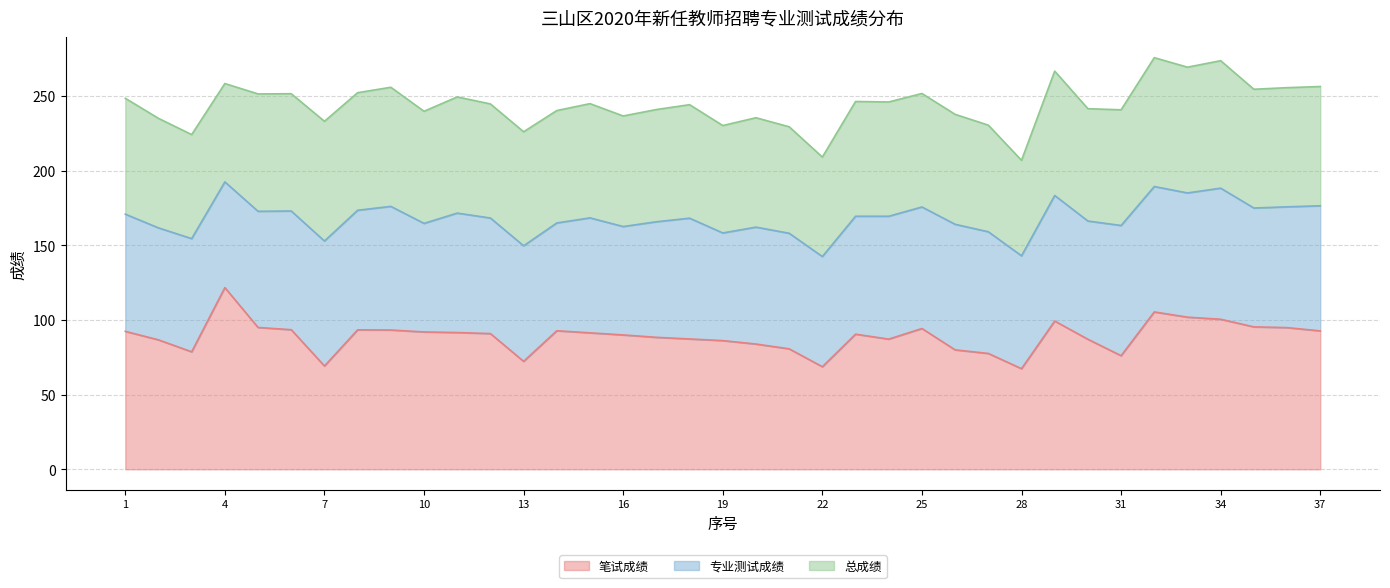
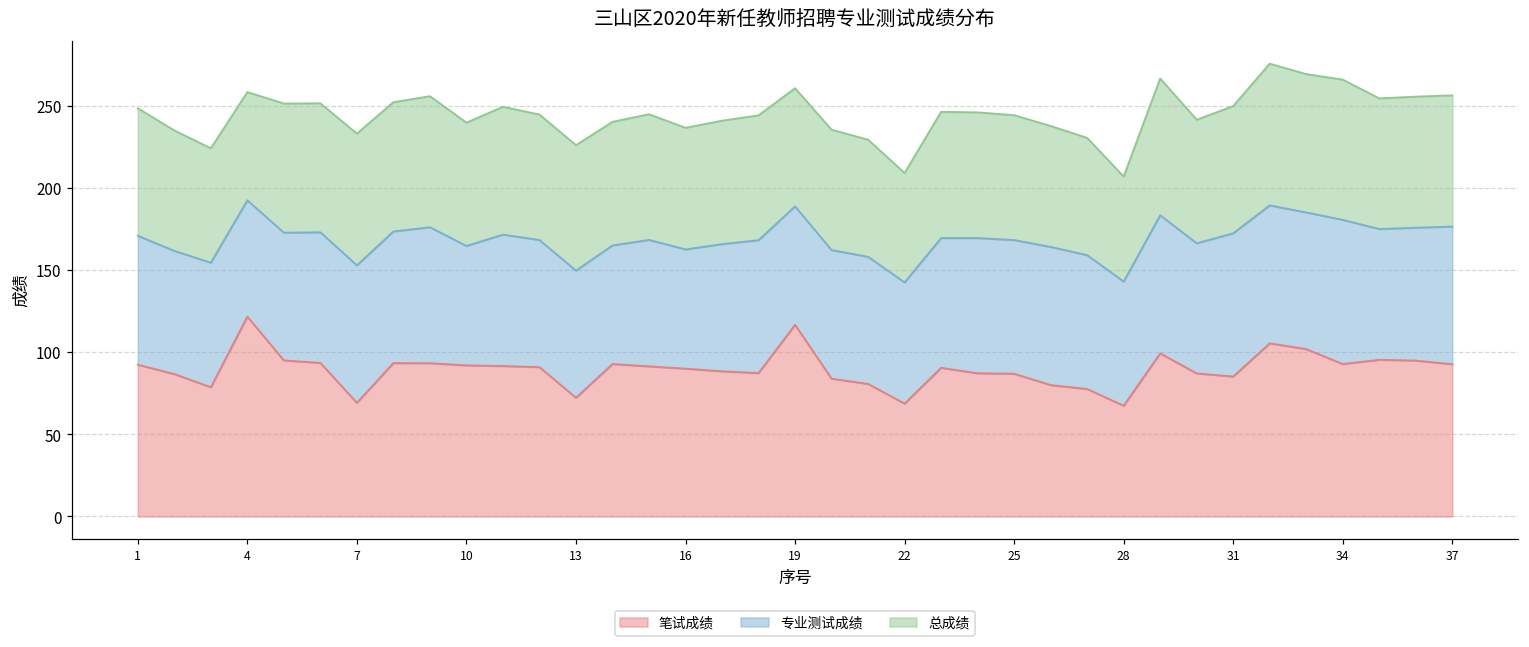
  {
    "笔试成绩": {
      "1": 92,
      "4": 122,
      "7": 69,
      "10": 92,
      "13": 72,
      "16": 90,
-     "19": 86,
+     "19": 117,
      "22": 69,
-     "25": 94,
+     "25": 87,
      "28": 67,
-     "31": 76,
-     "34": 101,
+     "31": 85,
+     "34": 93,
      "37": 93
    }
  }
